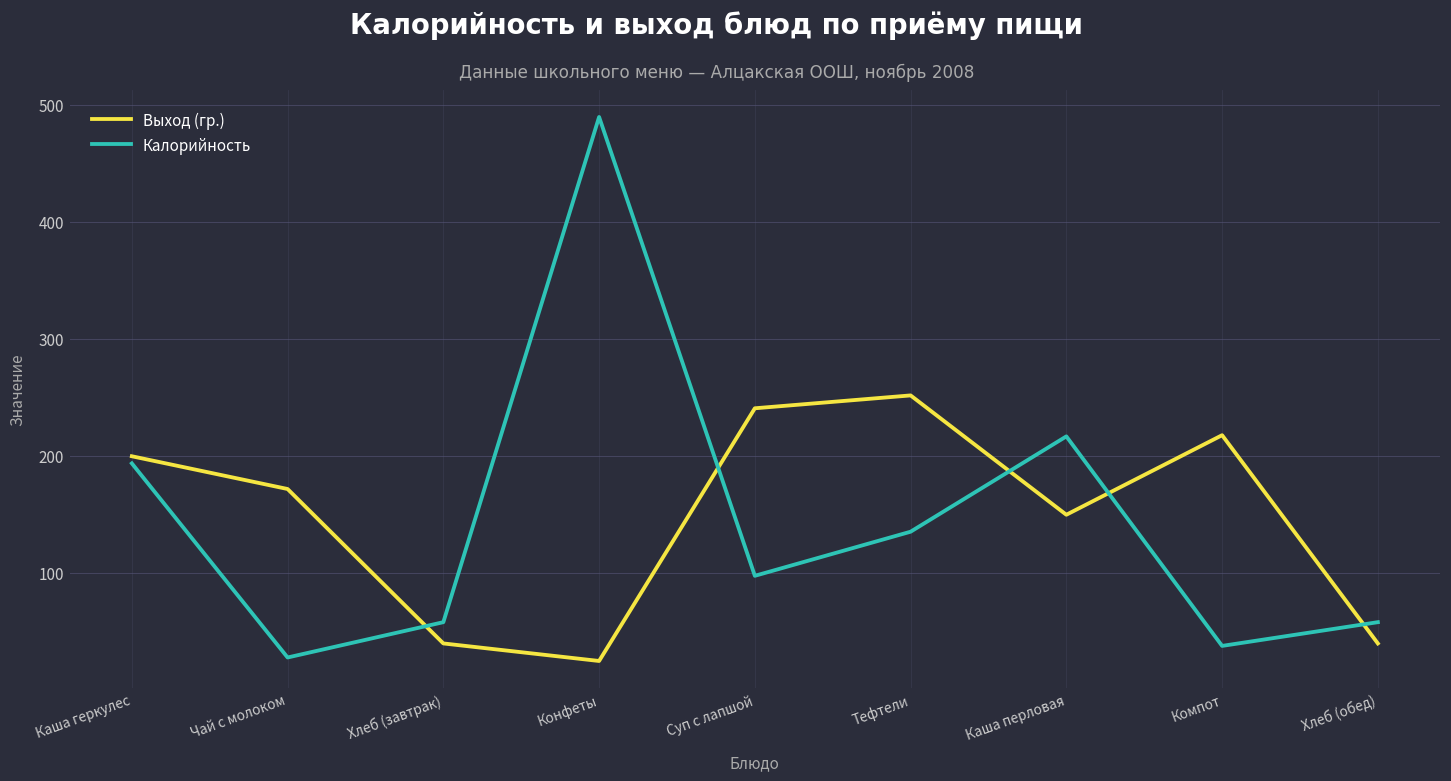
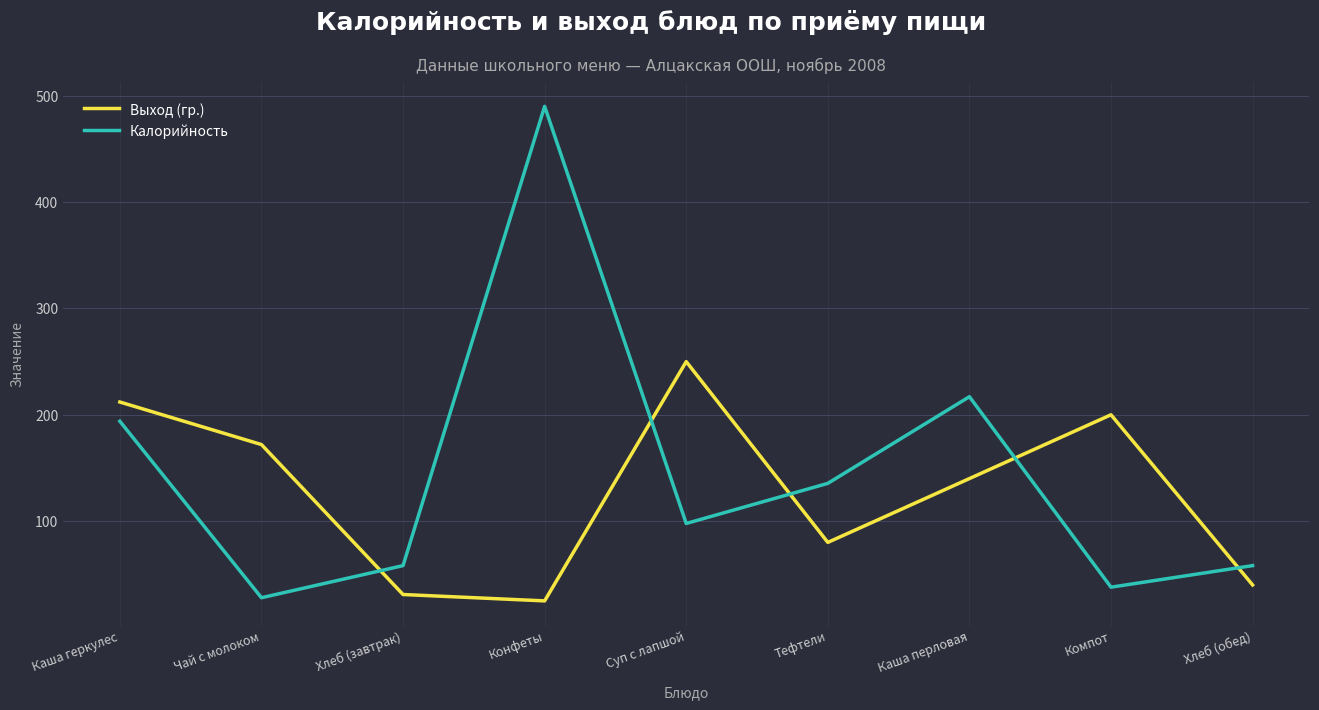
  {
    "Выход (гр.)": {
-     "Каша геркулес": 200,
+     "Каша геркулес": 212,
      "Чай с молоком": 172,
-     "Хлеб (завтрак)": 40,
+     "Хлеб (завтрак)": 31,
      "Конфеты": 25,
-     "Суп с лапшой": 241,
-     "Тефтели": 252,
-     "Каша перловая": 150,
-     "Компот": 218,
+     "Суп с лапшой": 250,
+     "Тефтели": 80,
+     "Каша перловая": 140,
+     "Компот": 200,
      "Хлеб (обед)": 40
    },
    "Калорийность": {
      "Каша геркулес": 194,
      "Чай с молоком": 28,
      "Хлеб (завтрак)": 58,
      "Конфеты": 490,
      "Суп с лапшой": 98,
      "Тефтели": 136,
      "Каша перловая": 217,
      "Компот": 38,
      "Хлеб (обед)": 58
    }
  }
